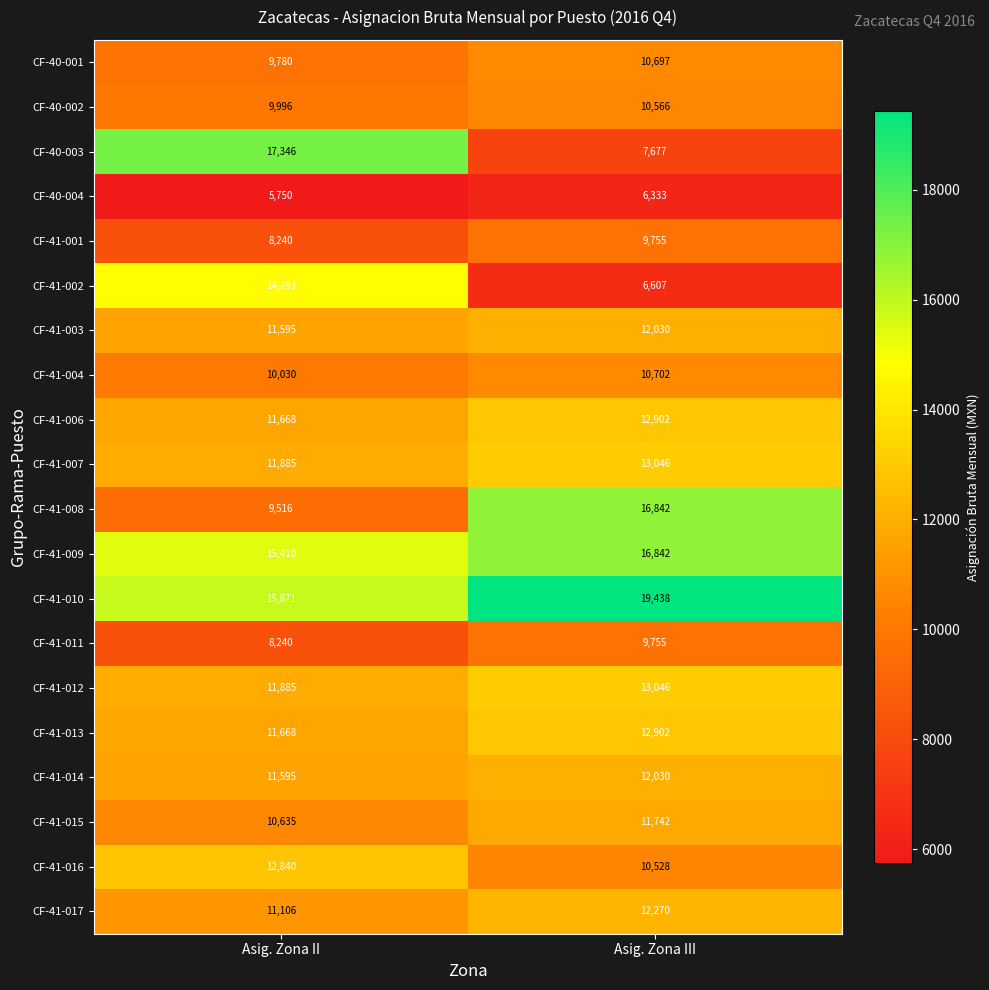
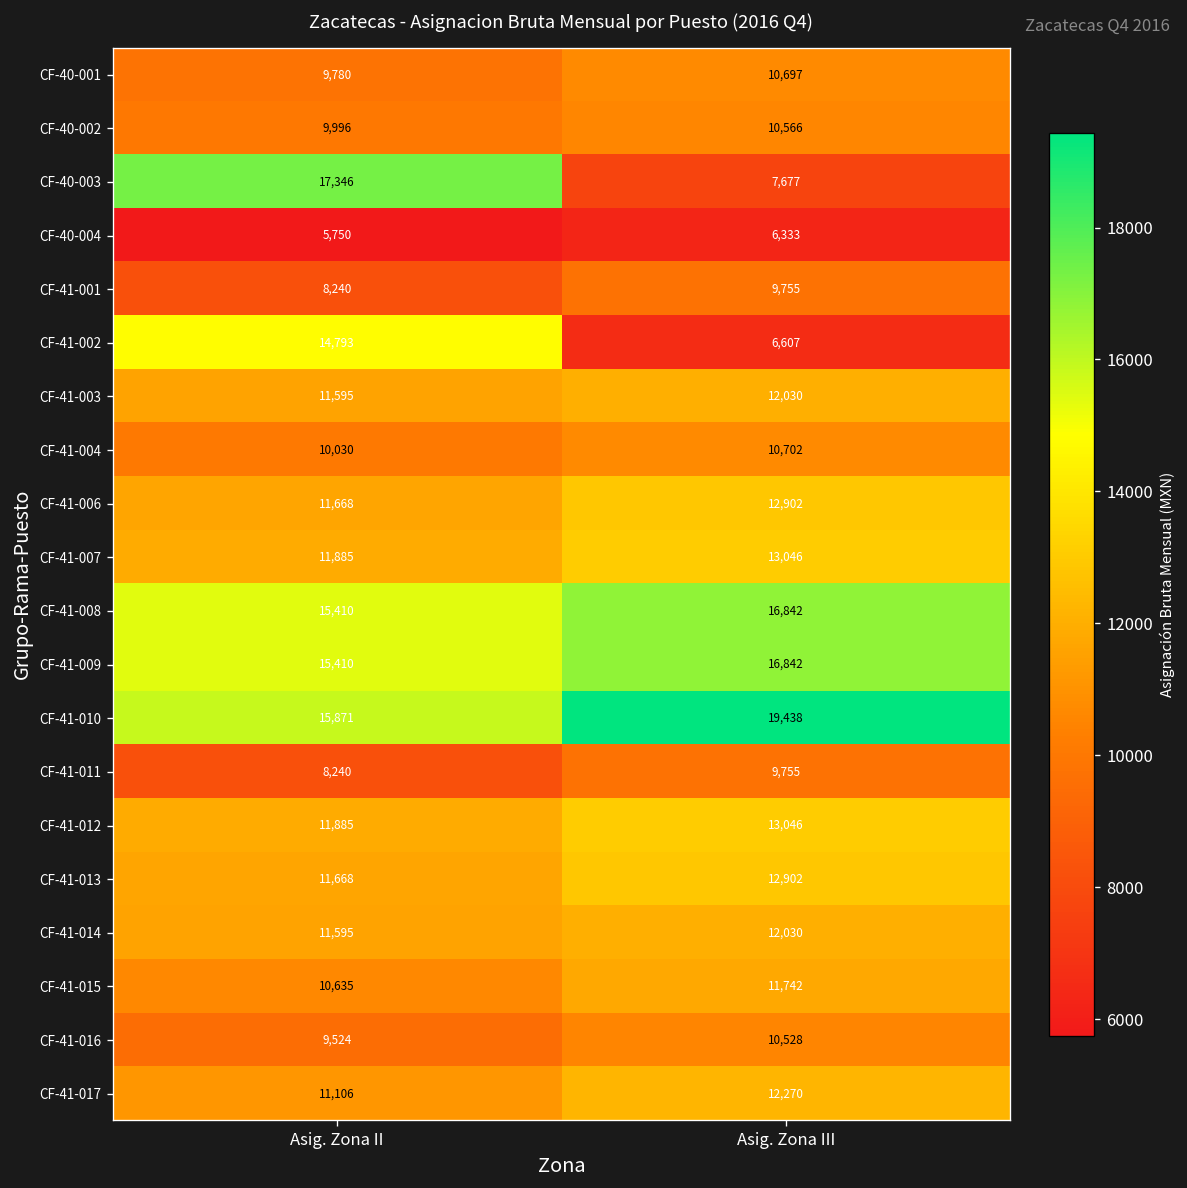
  {
    "CF-40-001": {
      "Asig. Zona II": "9,780",
      "Asig. Zona III": "10,697"
    },
    "CF-40-002": {
      "Asig. Zona II": "9,996",
      "Asig. Zona III": "10,566"
    },
    "CF-40-003": {
      "Asig. Zona II": "17,346",
      "Asig. Zona III": "7,677"
    },
    "CF-40-004": {
      "Asig. Zona II": "5,750",
      "Asig. Zona III": "6,333"
    },
    "CF-41-001": {
      "Asig. Zona II": "8,240",
      "Asig. Zona III": "9,755"
    },
    "CF-41-002": {
      "Asig. Zona II": "14,793",
      "Asig. Zona III": "6,607"
    },
    "CF-41-003": {
      "Asig. Zona II": "11,595",
      "Asig. Zona III": "12,030"
    },
    "CF-41-004": {
      "Asig. Zona II": "10,030",
      "Asig. Zona III": "10,702"
    },
    "CF-41-006": {
      "Asig. Zona II": "11,668",
      "Asig. Zona III": "12,902"
    },
    "CF-41-007": {
      "Asig. Zona II": "11,885",
      "Asig. Zona III": "13,046"
    },
    "CF-41-008": {
-     "Asig. Zona II": "9,516",
+     "Asig. Zona II": "15,410",
      "Asig. Zona III": "16,842"
    },
    "CF-41-009": {
      "Asig. Zona II": "15,410",
      "Asig. Zona III": "16,842"
    },
    "CF-41-010": {
      "Asig. Zona II": "15,871",
      "Asig. Zona III": "19,438"
    },
    "CF-41-011": {
      "Asig. Zona II": "8,240",
      "Asig. Zona III": "9,755"
    },
    "CF-41-012": {
      "Asig. Zona II": "11,885",
      "Asig. Zona III": "13,046"
    },
    "CF-41-013": {
      "Asig. Zona II": "11,668",
      "Asig. Zona III": "12,902"
    },
    "CF-41-014": {
      "Asig. Zona II": "11,595",
      "Asig. Zona III": "12,030"
    },
    "CF-41-015": {
      "Asig. Zona II": "10,635",
      "Asig. Zona III": "11,742"
    },
    "CF-41-016": {
-     "Asig. Zona II": "12,840",
+     "Asig. Zona II": "9,524",
      "Asig. Zona III": "10,528"
    },
    "CF-41-017": {
      "Asig. Zona II": "11,106",
      "Asig. Zona III": "12,270"
    }
  }
